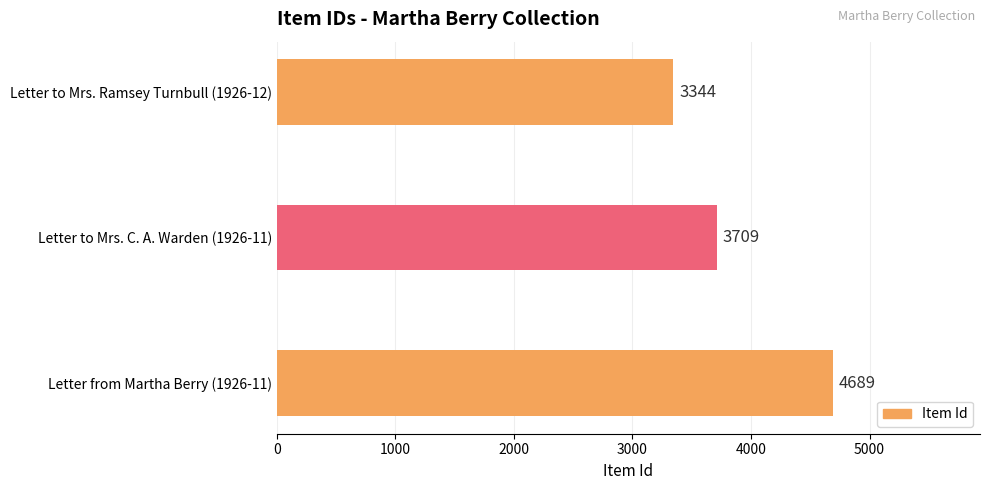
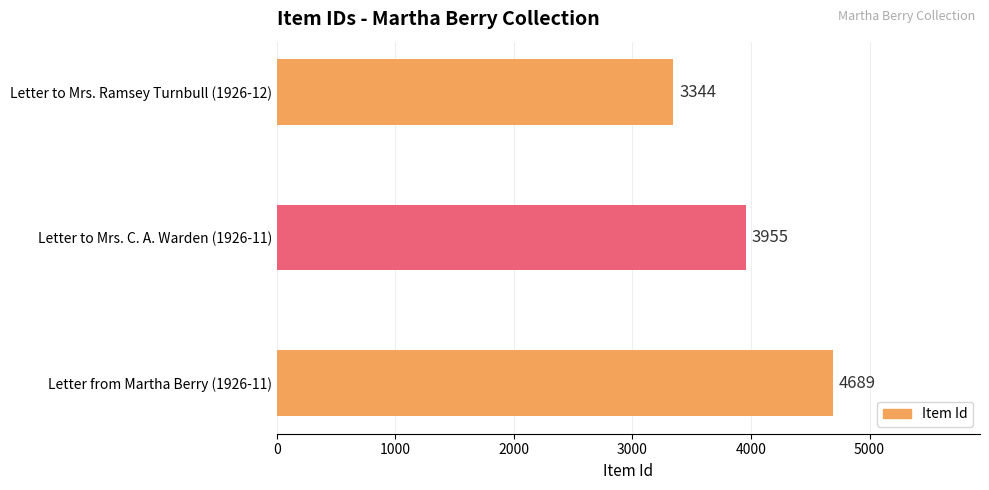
  {
    "Letter to Mrs. Ramsey Turnbull (1926-12)": 3344,
-   "Letter to Mrs. C. A. Warden (1926-11)": 3709,
+   "Letter to Mrs. C. A. Warden (1926-11)": 3955,
    "Letter from Martha Berry (1926-11)": 4689
  }
